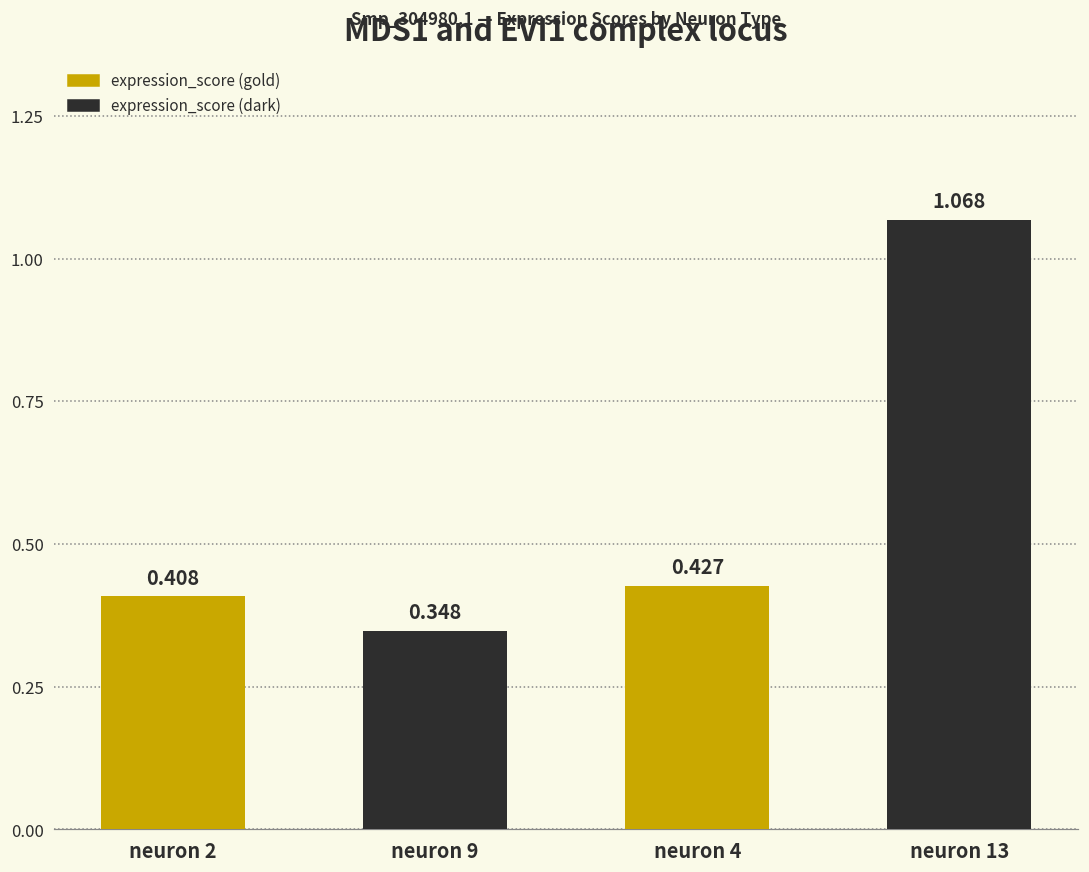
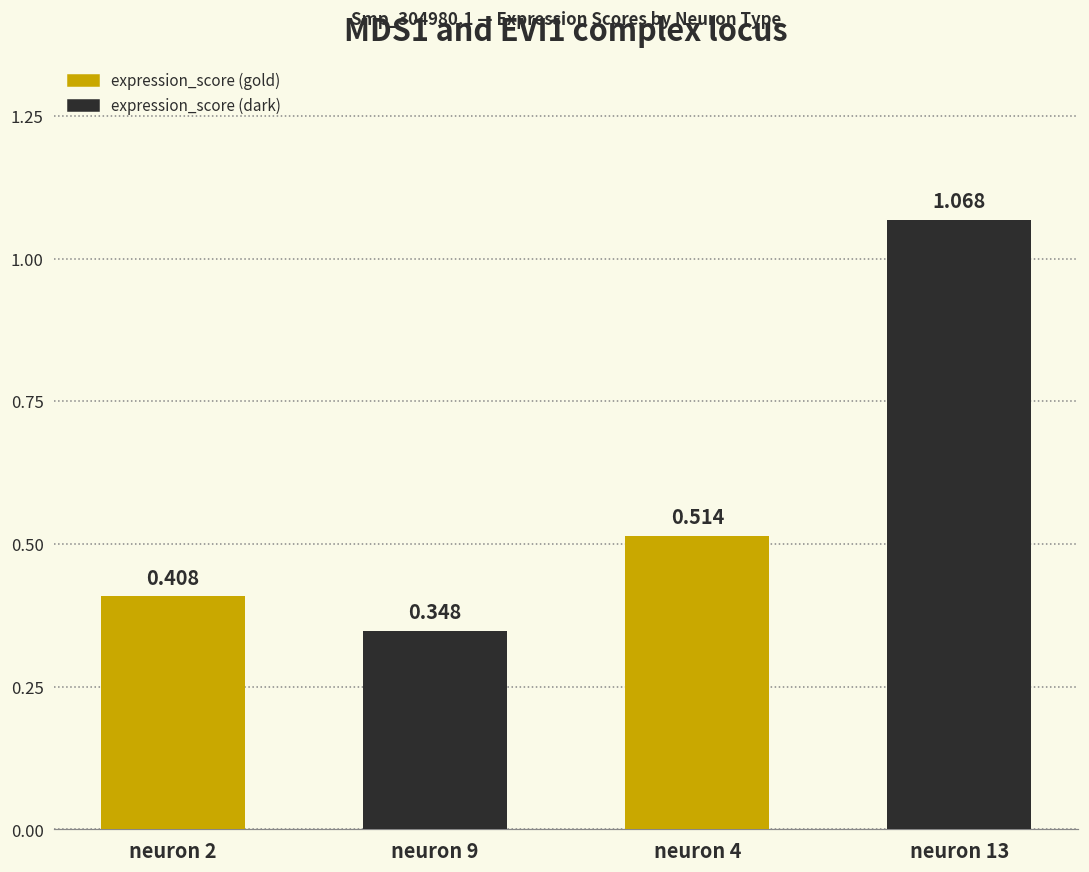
  {
    "neuron 2": 0.408,
    "neuron 9": 0.348,
-   "neuron 4": 0.427,
+   "neuron 4": 0.514,
    "neuron 13": 1.068
  }
